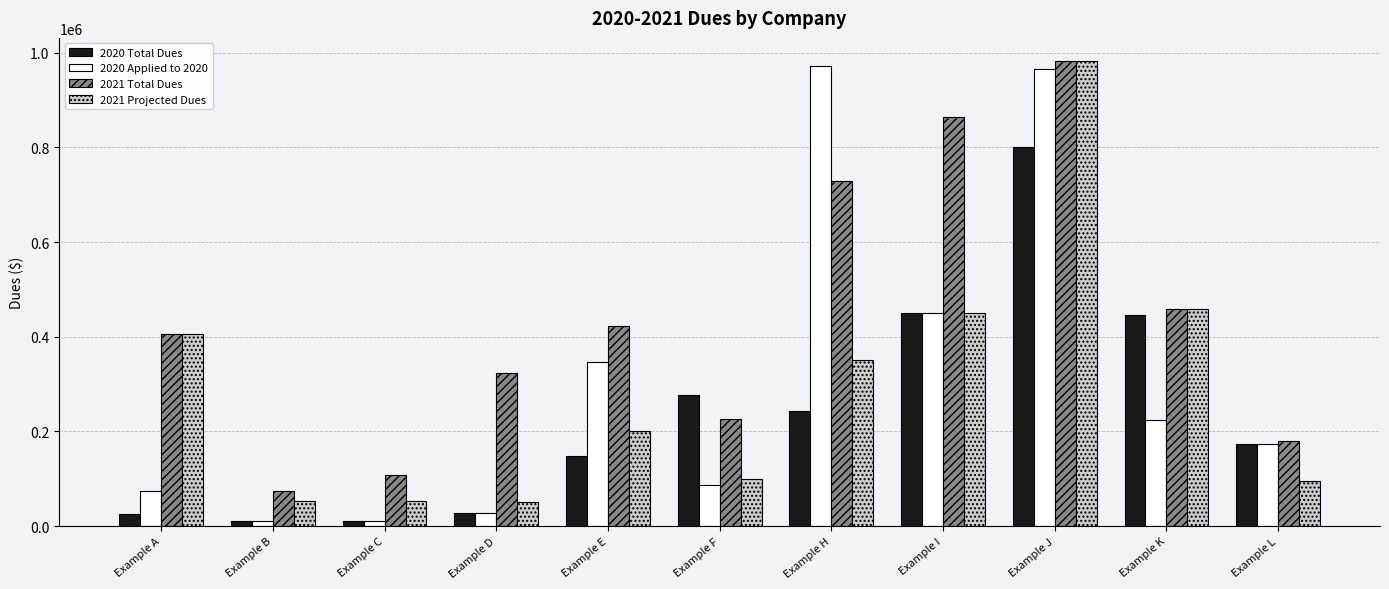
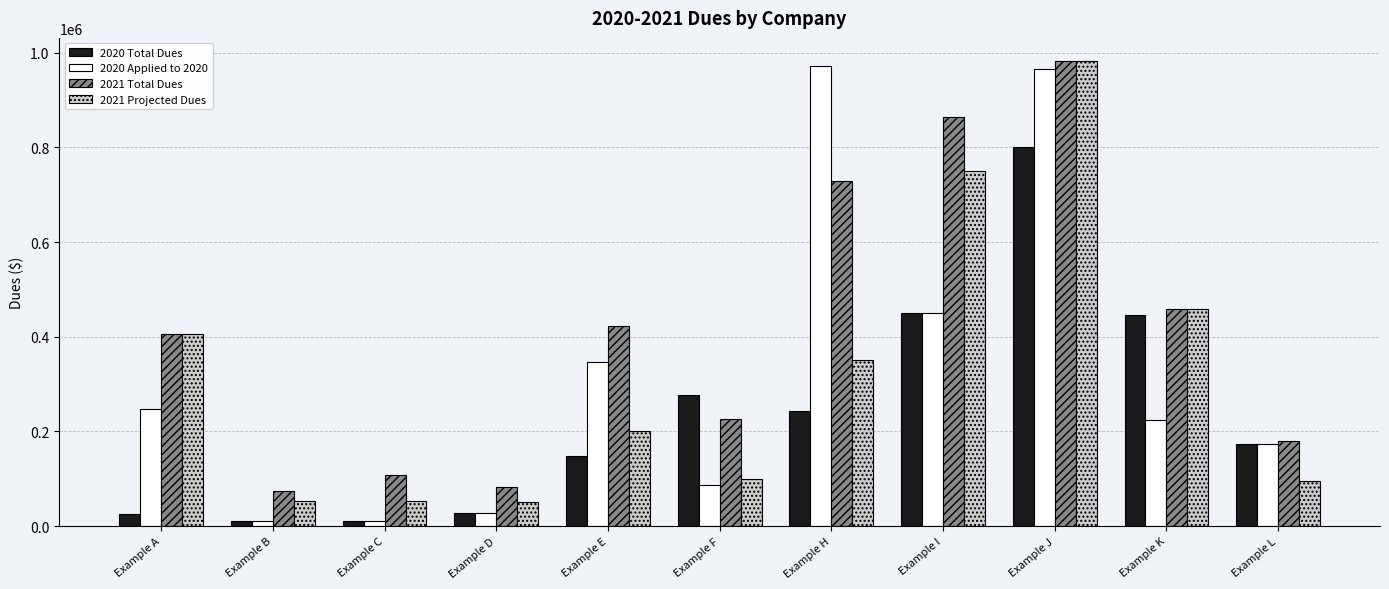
  {
    "2020 Total Dues": {
      "Example A": 20000,
      "Example B": 10000,
      "Example C": 10000,
      "Example D": 30000,
      "Example E": 150000,
      "Example F": 280000,
      "Example H": 240000,
      "Example I": 450000,
      "Example J": 800000,
      "Example K": 450000,
      "Example L": 170000
    },
    "2020 Applied to 2020": {
-     "Example A": 70000,
+     "Example A": 250000,
      "Example B": 10000,
      "Example C": 10000,
      "Example D": 30000,
      "Example E": 350000,
      "Example F": 90000,
      "Example H": 970000,
      "Example I": 450000,
      "Example J": 970000,
      "Example K": 220000,
      "Example L": 170000
    },
    "2021 Total Dues": {
      "Example A": 410000,
      "Example B": 70000,
      "Example C": 110000,
-     "Example D": 320000,
+     "Example D": 80000,
      "Example E": 420000,
      "Example F": 230000,
      "Example H": 730000,
      "Example I": 860000,
      "Example J": 980000,
      "Example K": 460000,
      "Example L": 180000
    },
    "2021 Projected Dues": {
      "Example A": 410000,
      "Example B": 50000,
      "Example C": 50000,
      "Example D": 50000,
      "Example E": 200000,
      "Example F": 100000,
      "Example H": 350000,
-     "Example I": 450000,
+     "Example I": 750000,
      "Example J": 980000,
      "Example K": 460000,
      "Example L": 100000
    }
  }
